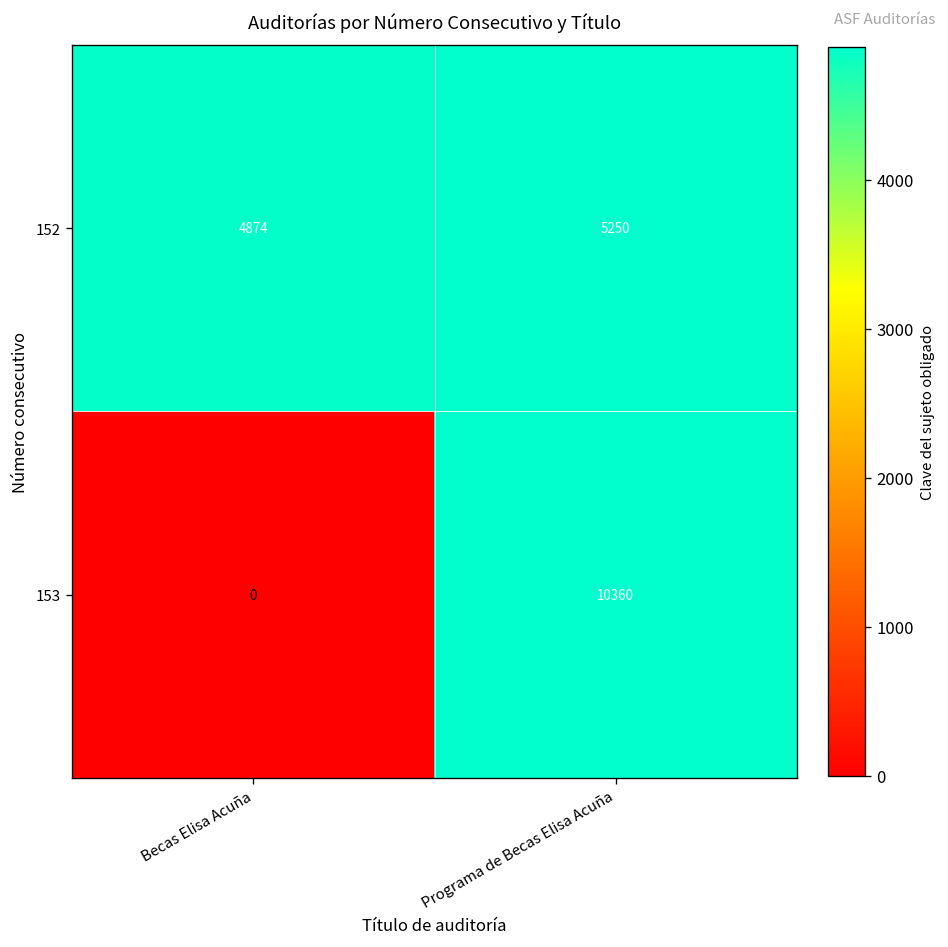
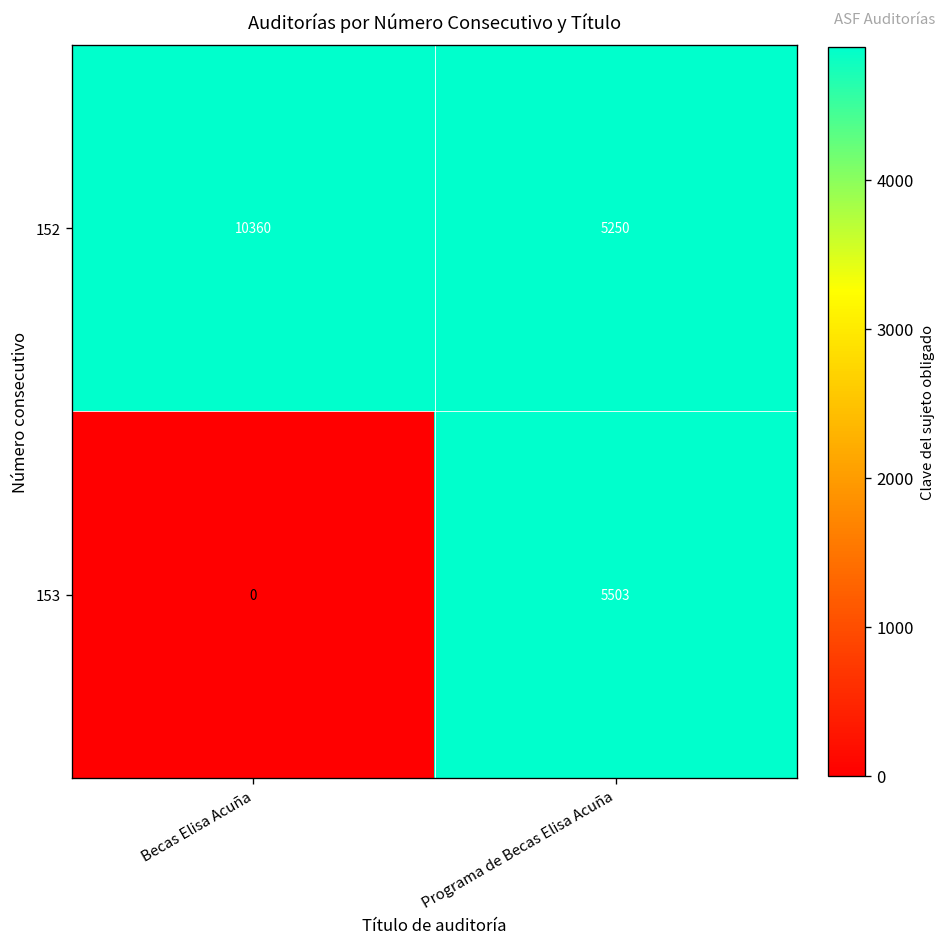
  {
    "152": {
-     "Becas Elisa Acuña": 4874,
+     "Becas Elisa Acuña": 10360,
      "Programa de Becas Elisa Acuña": 5250
    },
    "153": {
      "Becas Elisa Acuña": 0,
-     "Programa de Becas Elisa Acuña": 10360
+     "Programa de Becas Elisa Acuña": 5503
    }
  }
